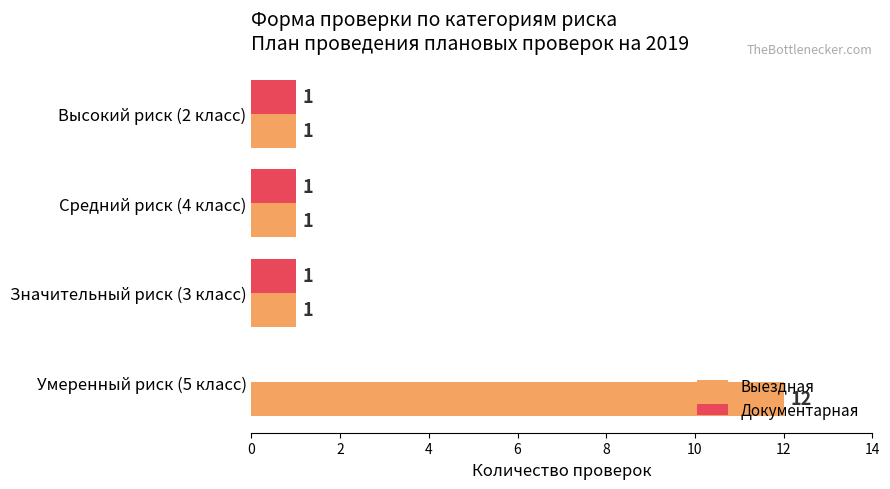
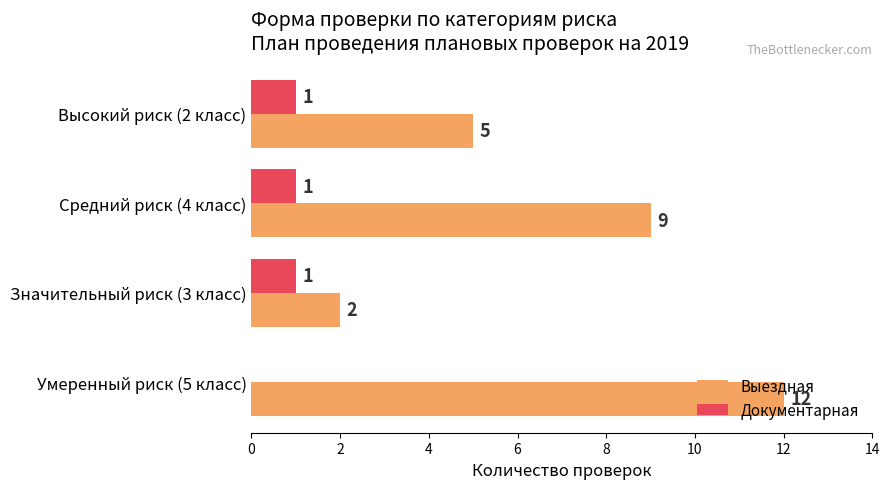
  {
    "Выездная": {
-     "Высокий риск (2 класс)": 1,
-     "Средний риск (4 класс)": 1,
-     "Значительный риск (3 класс)": 1,
+     "Высокий риск (2 класс)": 5,
+     "Средний риск (4 класс)": 9,
+     "Значительный риск (3 класс)": 2,
      "Умеренный риск (5 класс)": 12
    },
    "Документарная": {
      "Высокий риск (2 класс)": 1,
      "Средний риск (4 класс)": 1,
      "Значительный риск (3 класс)": 1
    }
  }
